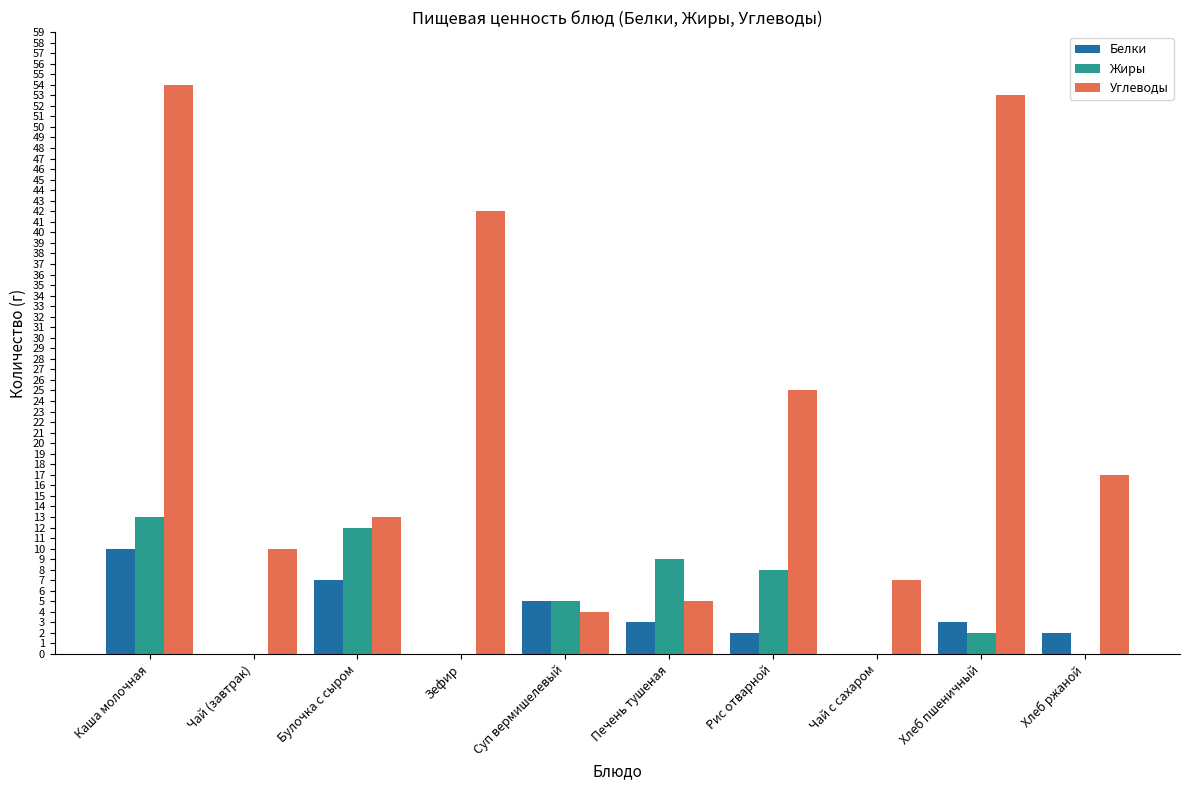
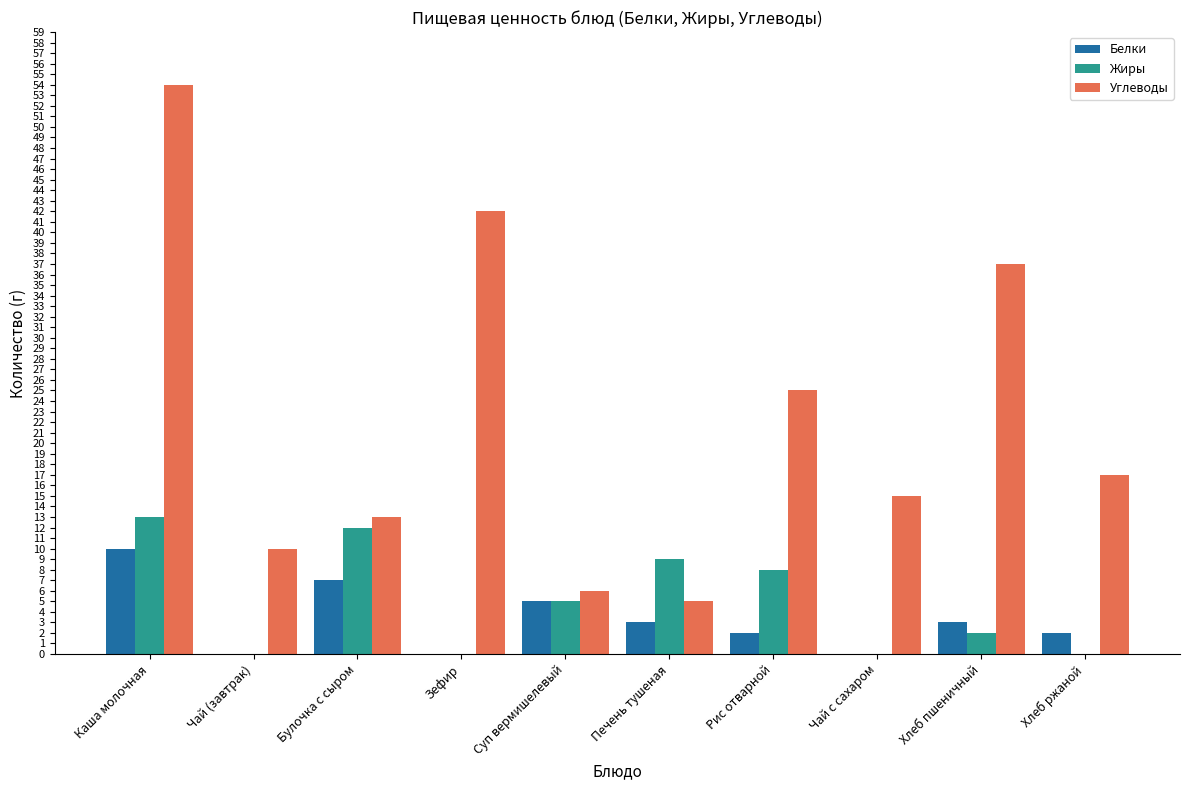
  {
    "Углеводы": {
      "Каша молочная": 54,
      "Чай (завтрак)": 10,
      "Булочка с сыром": 13,
      "Зефир": 42,
-     "Суп вермишелевый": 4,
+     "Суп вермишелевый": 6,
      "Печень тушеная": 5,
      "Рис отварной": 25,
-     "Чай с сахаром": 7,
-     "Хлеб пшеничный": 53,
+     "Чай с сахаром": 15,
+     "Хлеб пшеничный": 37,
      "Хлеб ржаной": 17
    }
  }
